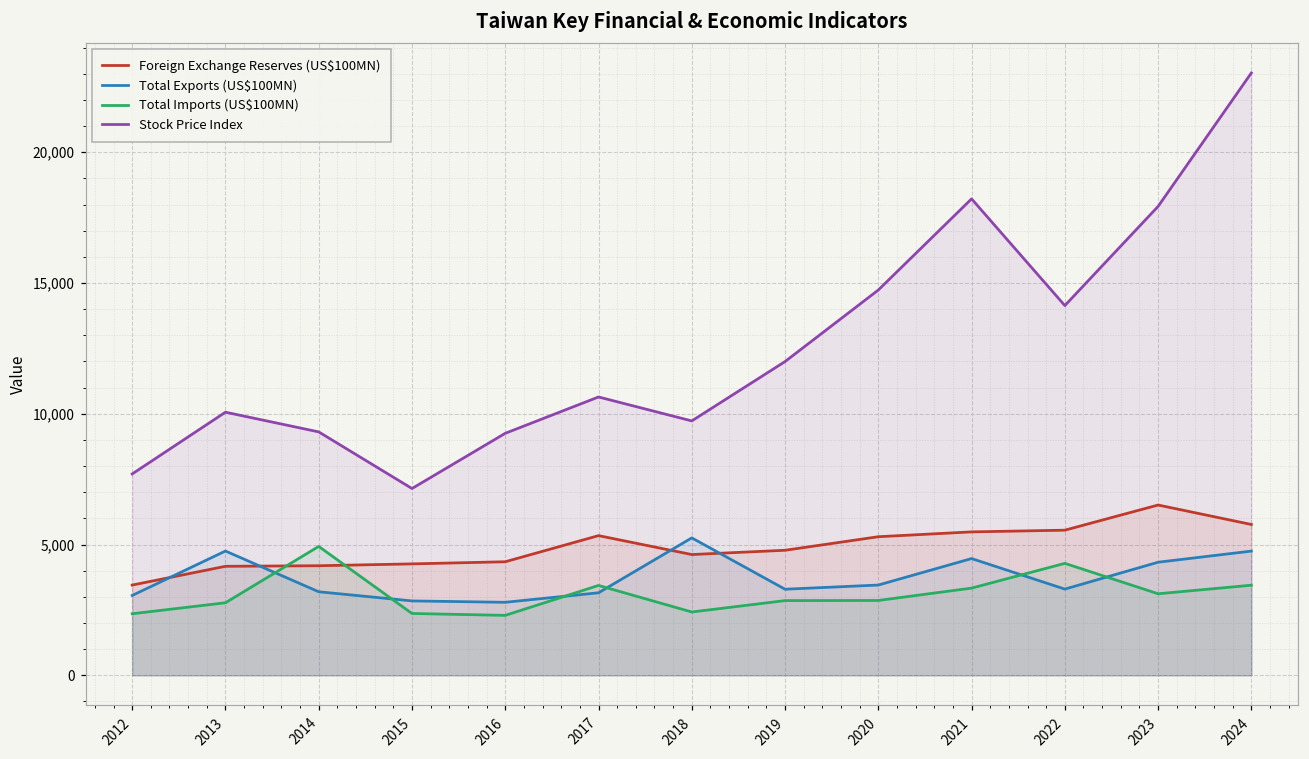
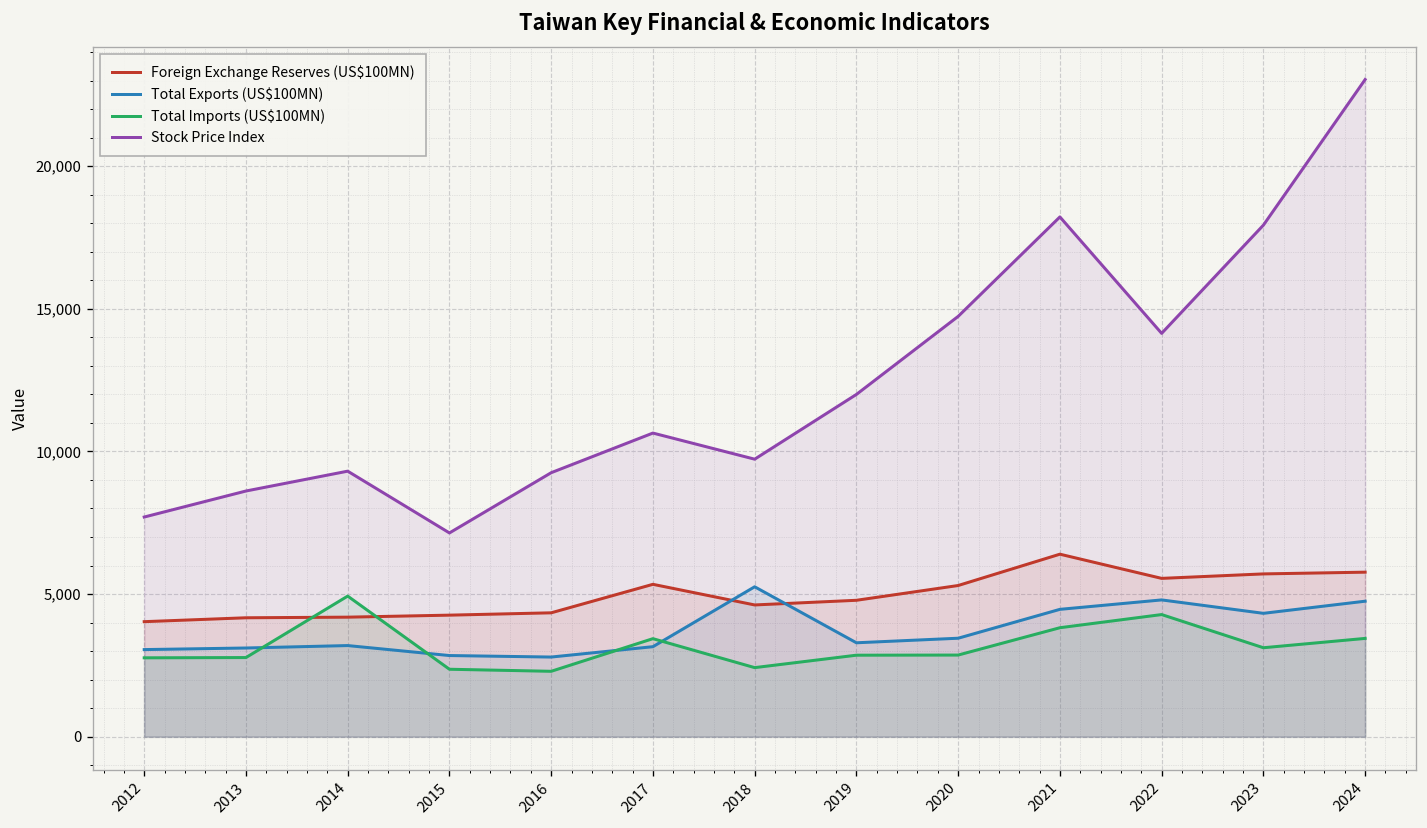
  {
    "Foreign Exchange Reserves (US$100MN)": {
-     "2012": "3,500",
+     "2012": "4,000",
      "2013": "4,200",
      "2014": "4,200",
      "2015": "4,300",
      "2016": "4,300",
      "2017": "5,300",
      "2018": "4,600",
      "2019": "4,800",
      "2020": "5,300",
-     "2021": "5,500",
+     "2021": "6,400",
      "2022": "5,500",
-     "2023": "6,500",
+     "2023": "5,700",
      "2024": "5,800"
    },
    "Total Exports (US$100MN)": {
      "2012": "3,100",
-     "2013": "4,800",
+     "2013": "3,100",
      "2014": "3,200",
      "2015": "2,800",
      "2016": "2,800",
      "2017": "3,200",
      "2018": "5,300",
      "2019": "3,300",
      "2020": "3,500",
      "2021": "4,500",
-     "2022": "3,300",
+     "2022": "4,800",
      "2023": "4,300",
      "2024": "4,700"
    },
    "Total Imports (US$100MN)": {
-     "2012": "2,400",
+     "2012": "2,800",
      "2013": "2,800",
      "2014": "4,900",
      "2015": "2,400",
      "2016": "2,300",
      "2017": "3,400",
      "2018": "2,400",
      "2019": "2,900",
      "2020": "2,900",
-     "2021": "3,300",
+     "2021": "3,800",
      "2022": "4,300",
      "2023": "3,100",
      "2024": "3,400"
    },
    "Stock Price Index": {
      "2012": "7,700",
-     "2013": "10,100",
+     "2013": "8,600",
      "2014": "9,300",
      "2015": "7,100",
      "2016": "9,300",
      "2017": "10,600",
      "2018": "9,700",
      "2019": "12,000",
      "2020": "14,700",
      "2021": "18,200",
      "2022": "14,100",
      "2023": "17,900",
      "2024": "23,000"
    }
  }
